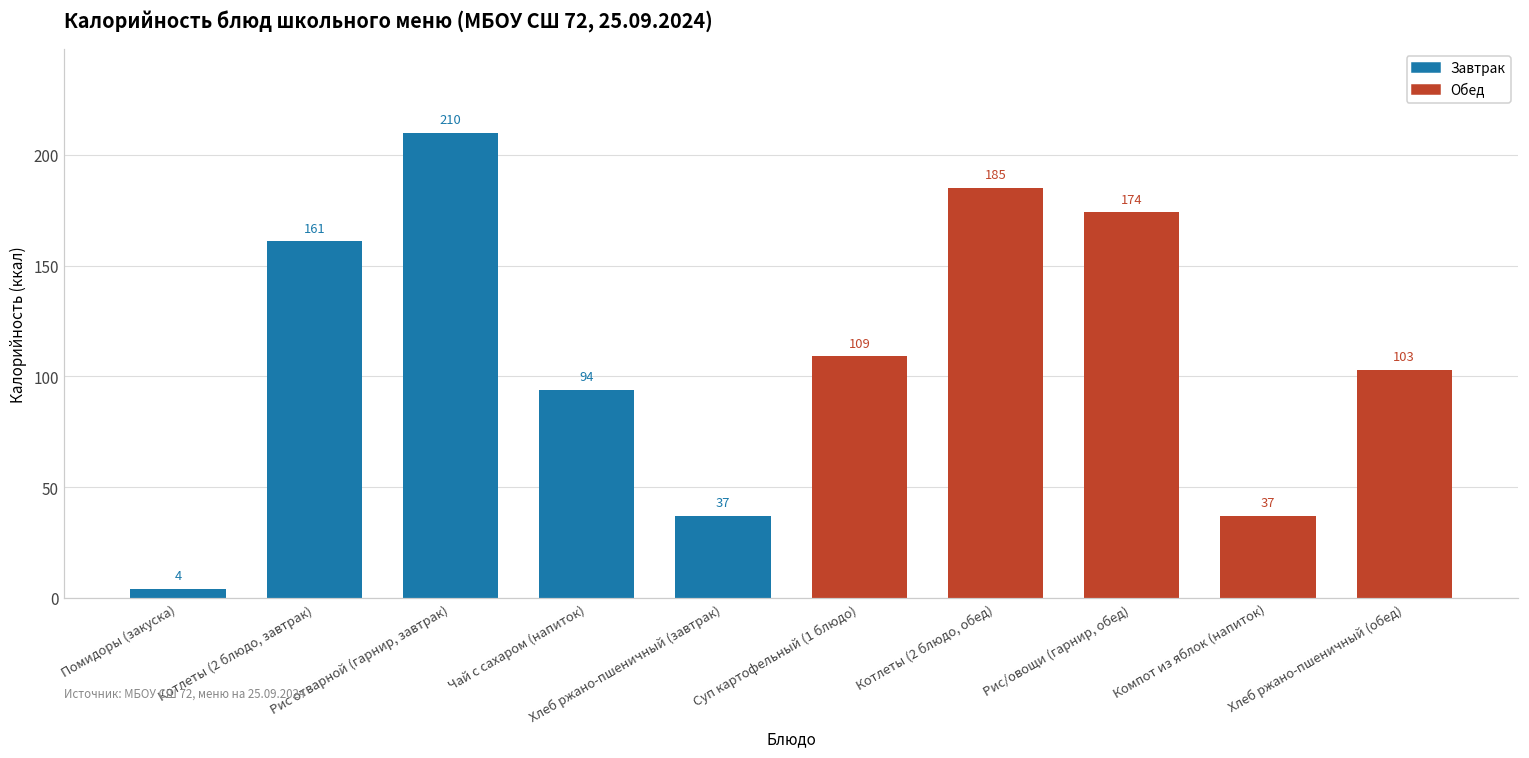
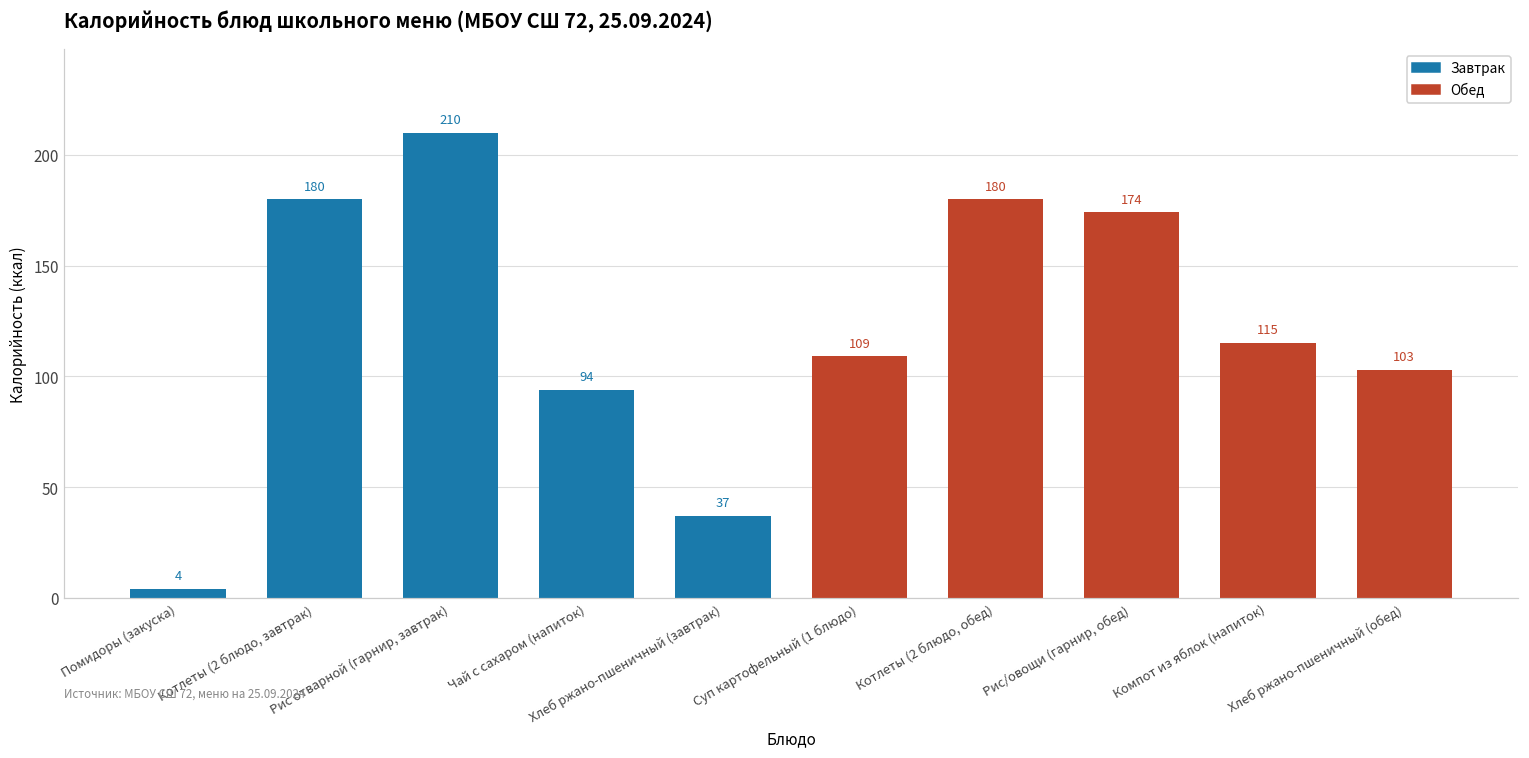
  {
    "Помидоры (закуска)": 4,
-   "Котлеты (2 блюдо, завтрак)": 161,
+   "Котлеты (2 блюдо, завтрак)": 180,
    "Рис отварной (гарнир, завтрак)": 210,
    "Чай с сахаром (напиток)": 94,
    "Хлеб ржано-пшеничный (завтрак)": 37,
    "Суп картофельный (1 блюдо)": 109,
-   "Котлеты (2 блюдо, обед)": 185,
+   "Котлеты (2 блюдо, обед)": 180,
    "Рис/овощи (гарнир, обед)": 174,
-   "Компот из яблок (напиток)": 37,
+   "Компот из яблок (напиток)": 115,
    "Хлеб ржано-пшеничный (обед)": 103
  }
